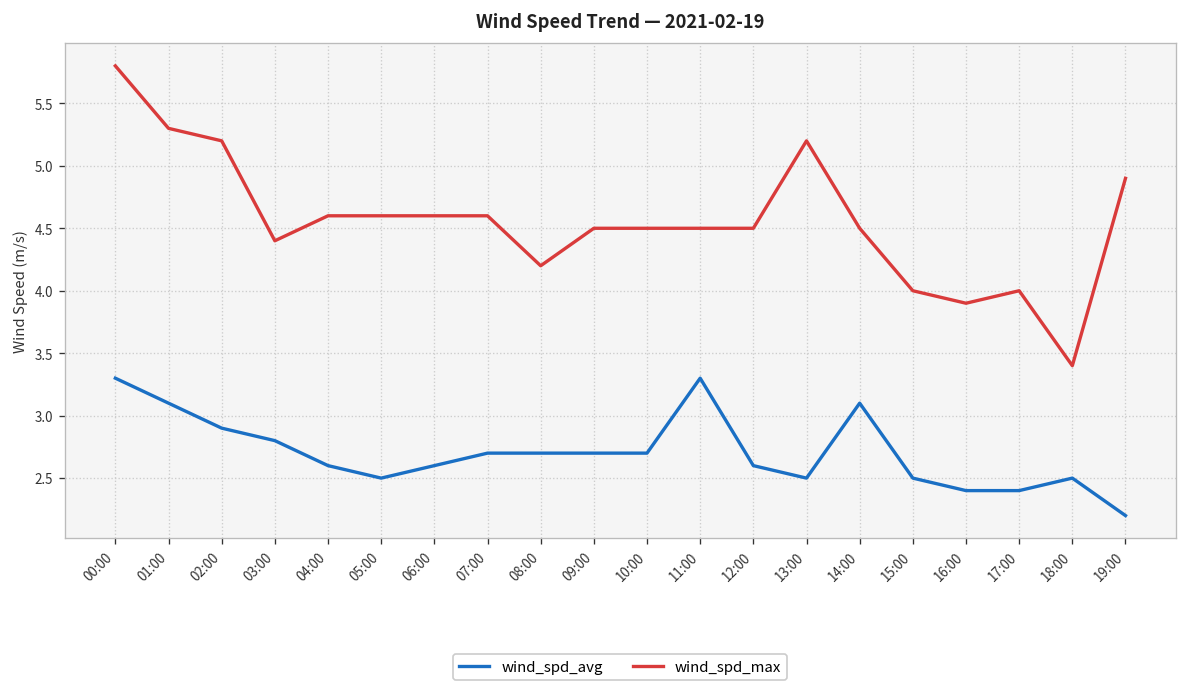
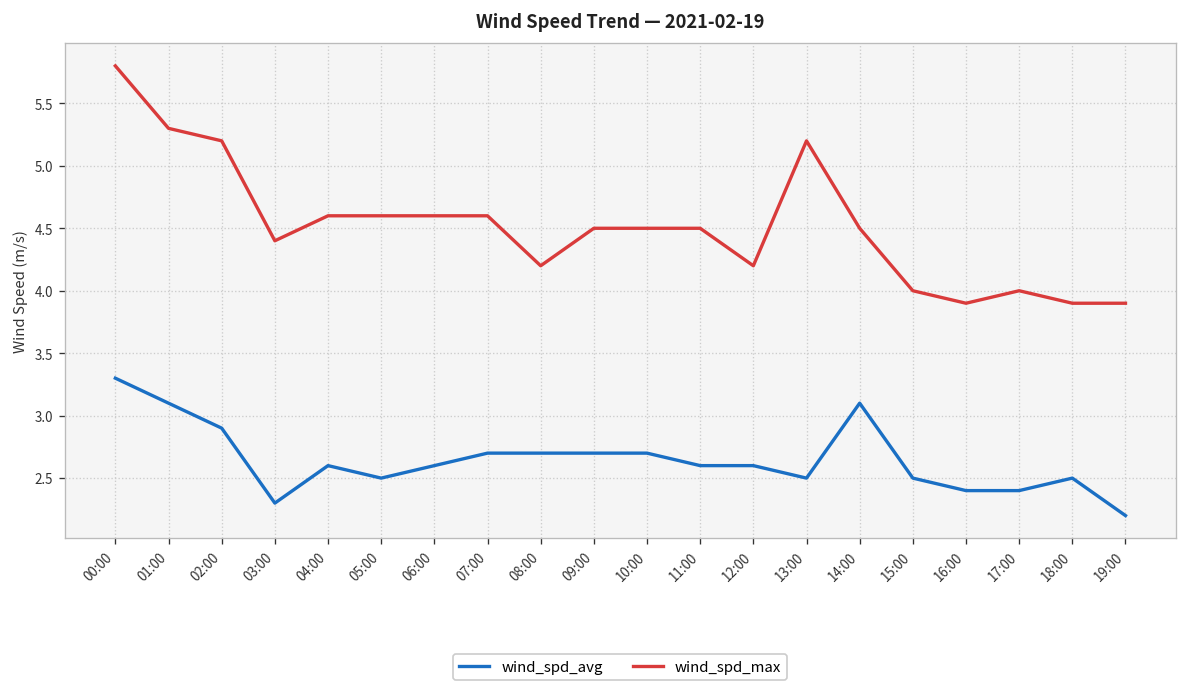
  {
    "wind_spd_avg": {
      "00:00": 3.3,
      "01:00": 3.1,
      "02:00": 2.9,
-     "03:00": 2.8,
+     "03:00": 2.3,
      "04:00": 2.6,
      "05:00": 2.5,
      "06:00": 2.6,
      "07:00": 2.7,
      "08:00": 2.7,
      "09:00": 2.7,
      "10:00": 2.7,
-     "11:00": 3.3,
+     "11:00": 2.6,
      "12:00": 2.6,
      "13:00": 2.5,
      "14:00": 3.1,
      "15:00": 2.5,
      "16:00": 2.4,
      "17:00": 2.4,
      "18:00": 2.5,
      "19:00": 2.2
    },
    "wind_spd_max": {
      "00:00": 5.8,
      "01:00": 5.3,
      "02:00": 5.2,
      "03:00": 4.4,
      "04:00": 4.6,
      "05:00": 4.6,
      "06:00": 4.6,
      "07:00": 4.6,
      "08:00": 4.2,
      "09:00": 4.5,
      "10:00": 4.5,
      "11:00": 4.5,
-     "12:00": 4.5,
+     "12:00": 4.2,
      "13:00": 5.2,
      "14:00": 4.5,
      "15:00": 4.0,
      "16:00": 3.9,
      "17:00": 4.0,
-     "18:00": 3.4,
-     "19:00": 4.9
+     "18:00": 3.9,
+     "19:00": 3.9
    }
  }
